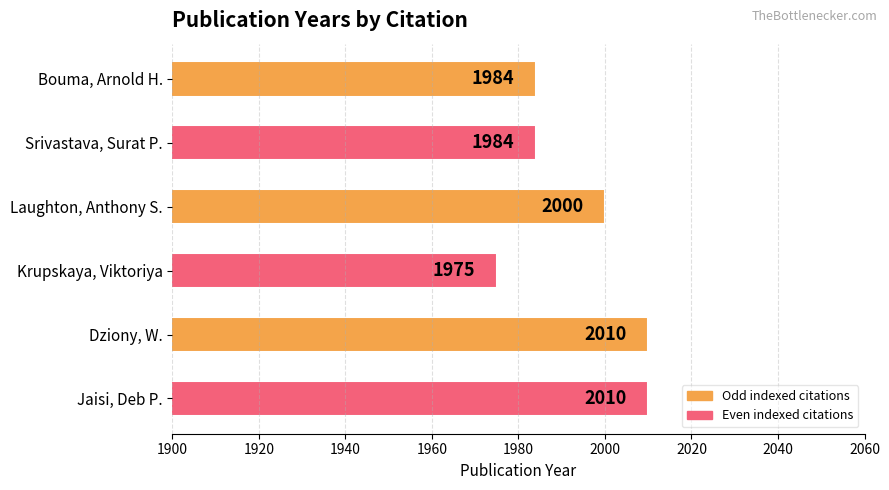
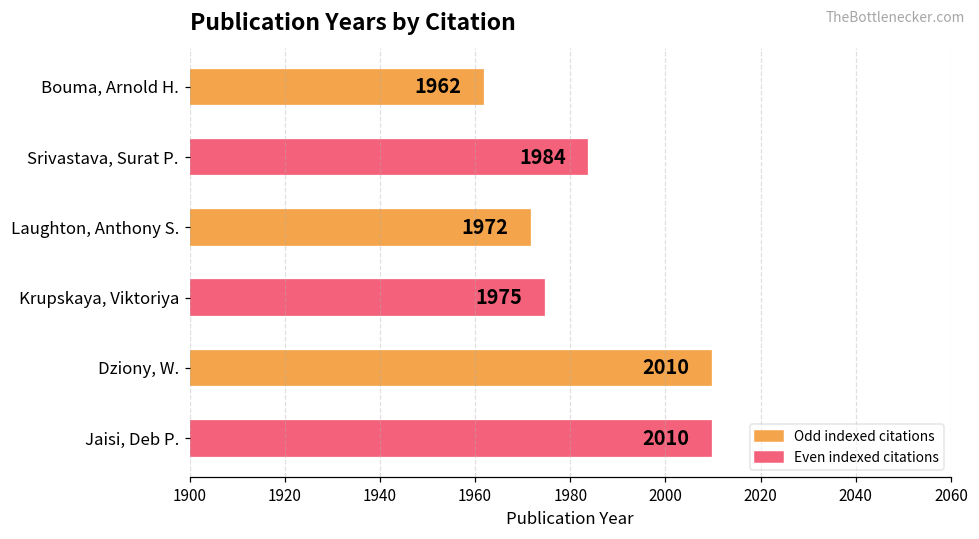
  {
-   "Bouma, Arnold H.": 1984,
+   "Bouma, Arnold H.": 1962,
    "Srivastava, Surat P.": 1984,
-   "Laughton, Anthony S.": 2000,
+   "Laughton, Anthony S.": 1972,
    "Krupskaya, Viktoriya": 1975,
    "Dziony, W.": 2010,
    "Jaisi, Deb P.": 2010
  }
